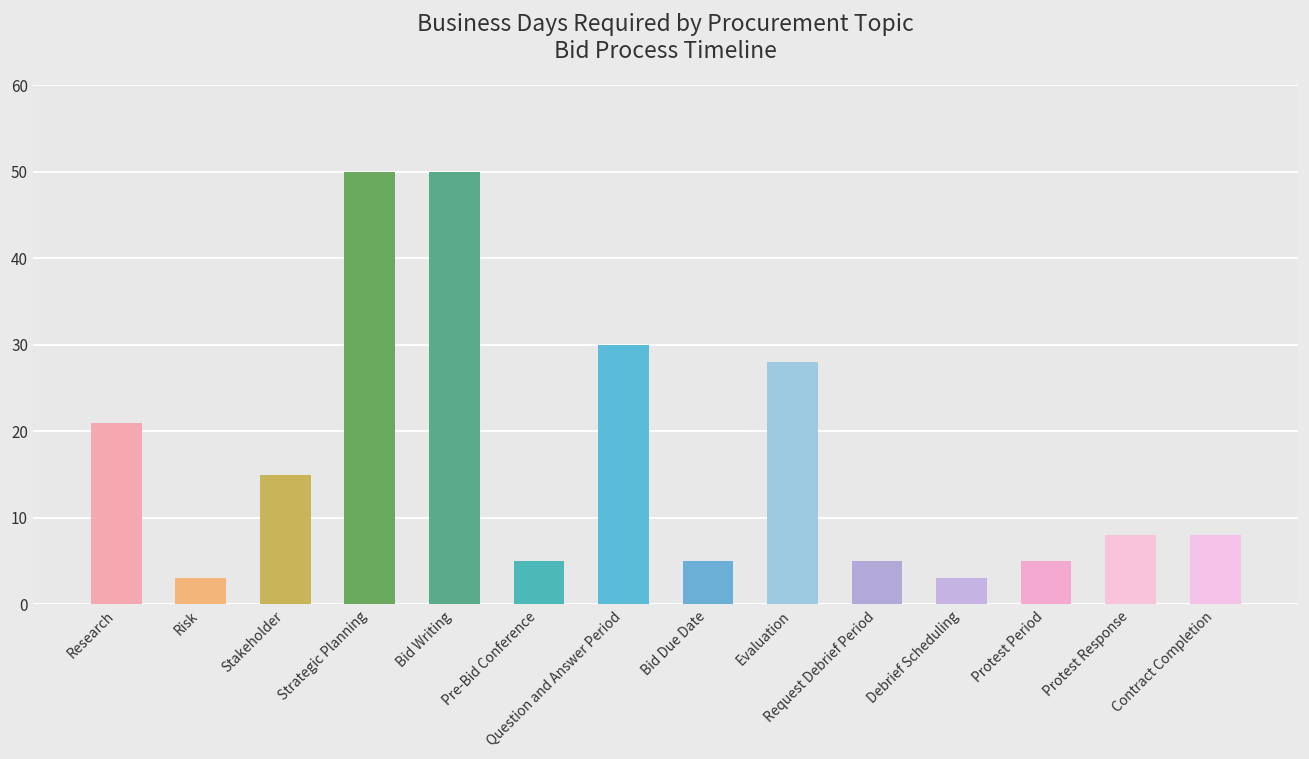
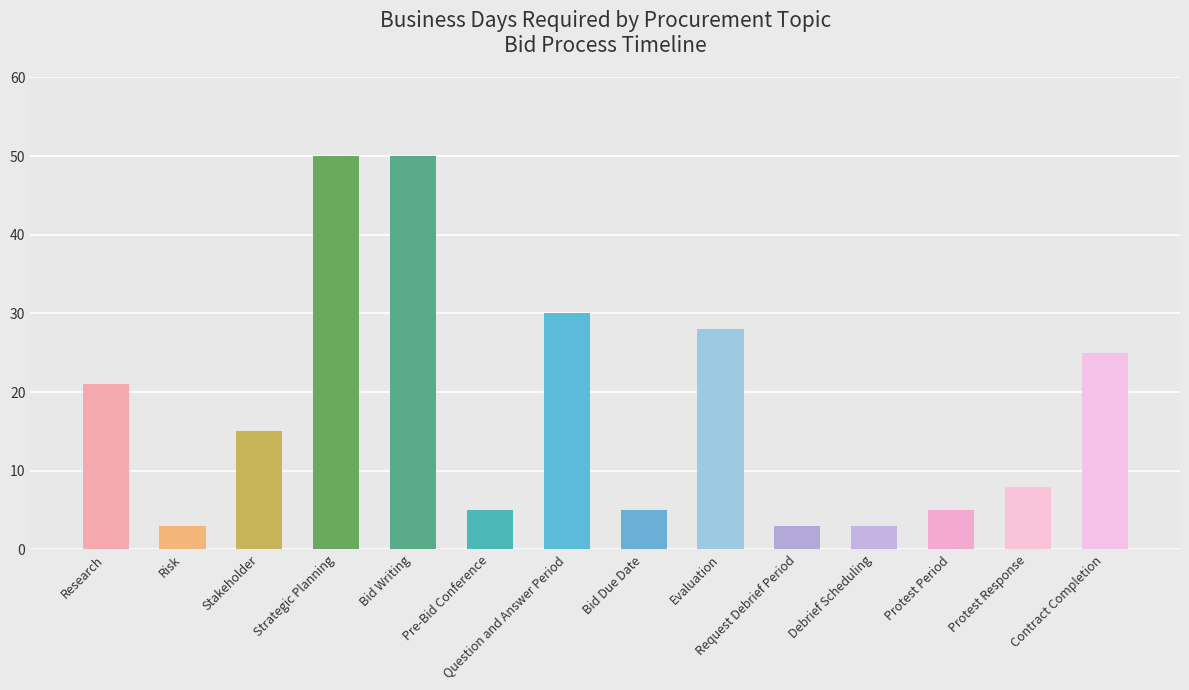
  {
    "Research": 21,
    "Risk": 3,
    "Stakeholder": 15,
    "Strategic Planning": 50,
    "Bid Writing": 50,
    "Pre-Bid Conference": 5,
    "Question and Answer Period": 30,
    "Bid Due Date": 5,
    "Evaluation": 28,
-   "Request Debrief Period": 5,
+   "Request Debrief Period": 3,
    "Debrief Scheduling": 3,
    "Protest Period": 5,
    "Protest Response": 8,
-   "Contract Completion": 8
+   "Contract Completion": 25
  }
